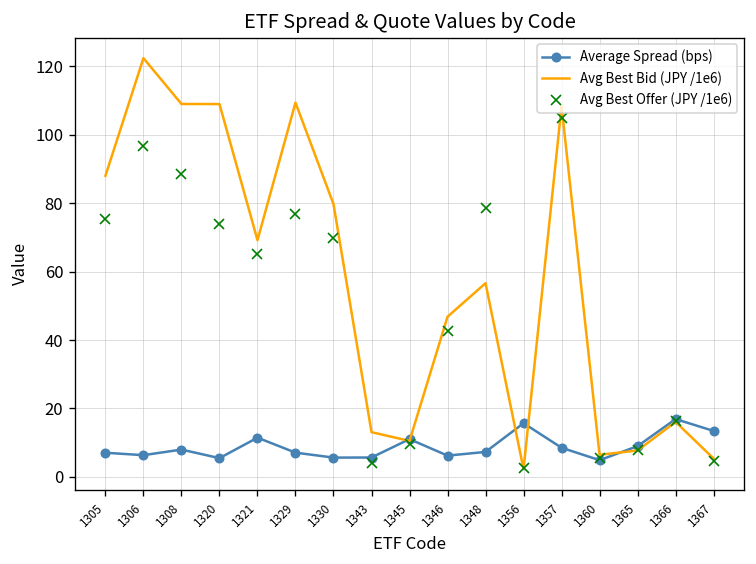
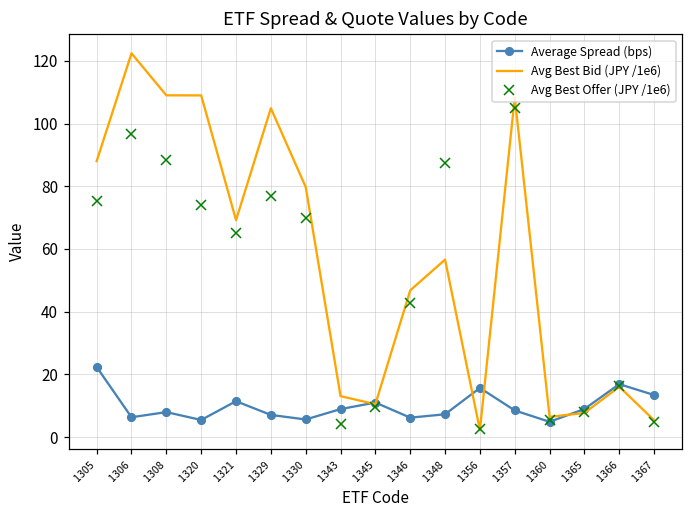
  {
    "Average Spread (bps)": {
-     "1305": 7,
+     "1305": 22,
      "1306": 6,
      "1308": 8,
      "1320": 5,
      "1321": 11,
      "1329": 7,
      "1330": 6,
-     "1343": 6,
+     "1343": 9,
      "1346": 6,
      "1348": 7,
      "1356": 16,
      "1357": 8,
      "1365": 9,
      "1367": 13
    },
    "Avg Best Bid (JPY /1e6)": {
      "1305": 88,
      "1306": 122,
      "1308": 109,
      "1320": 109,
      "1321": 69,
-     "1329": 109,
+     "1329": 105,
      "1330": 80,
      "1343": 13,
      "1346": 47,
      "1348": 57,
      "1360": 6
    },
    "Avg Best Offer (JPY /1e6)": {
      "1305": 75,
      "1306": 97,
      "1308": 88,
      "1320": 74,
      "1321": 65,
      "1329": 77,
      "1330": 70,
      "1343": 4,
      "1345": 9,
      "1346": 43,
-     "1348": 78,
+     "1348": 87,
      "1357": 105
    }
  }
